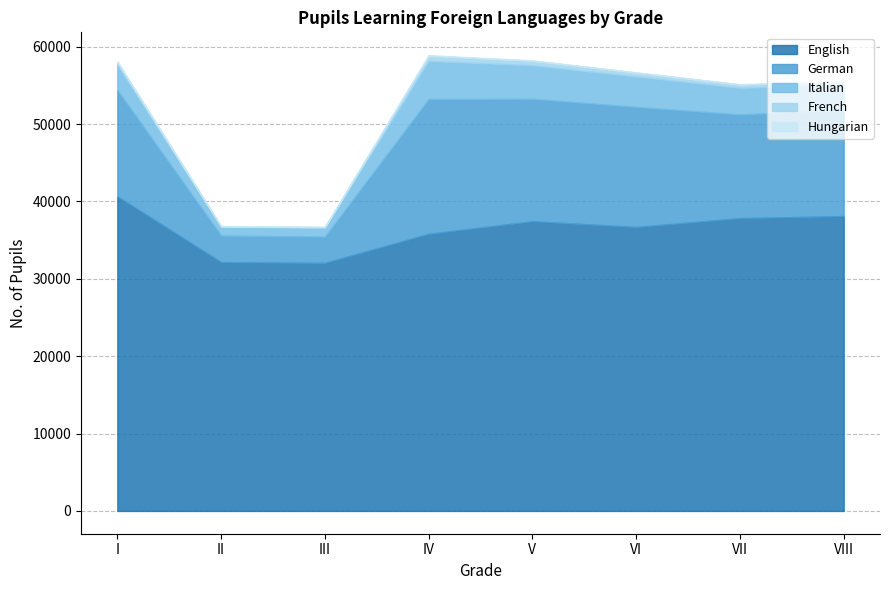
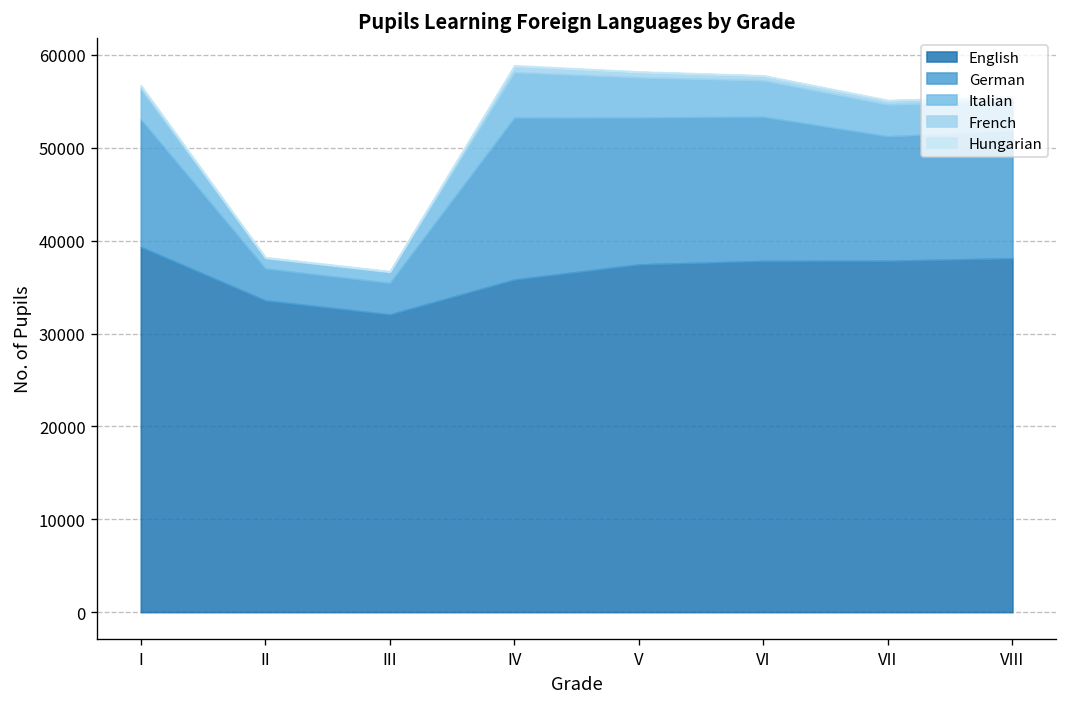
  {
    "English": {
-     "I": 41000,
-     "II": 32000,
+     "I": 39000,
+     "II": 34000,
      "III": 32000,
      "IV": 36000,
      "V": 37000,
-     "VI": 37000,
+     "VI": 38000,
      "VII": 38000,
      "VIII": 38000
    }
  }
